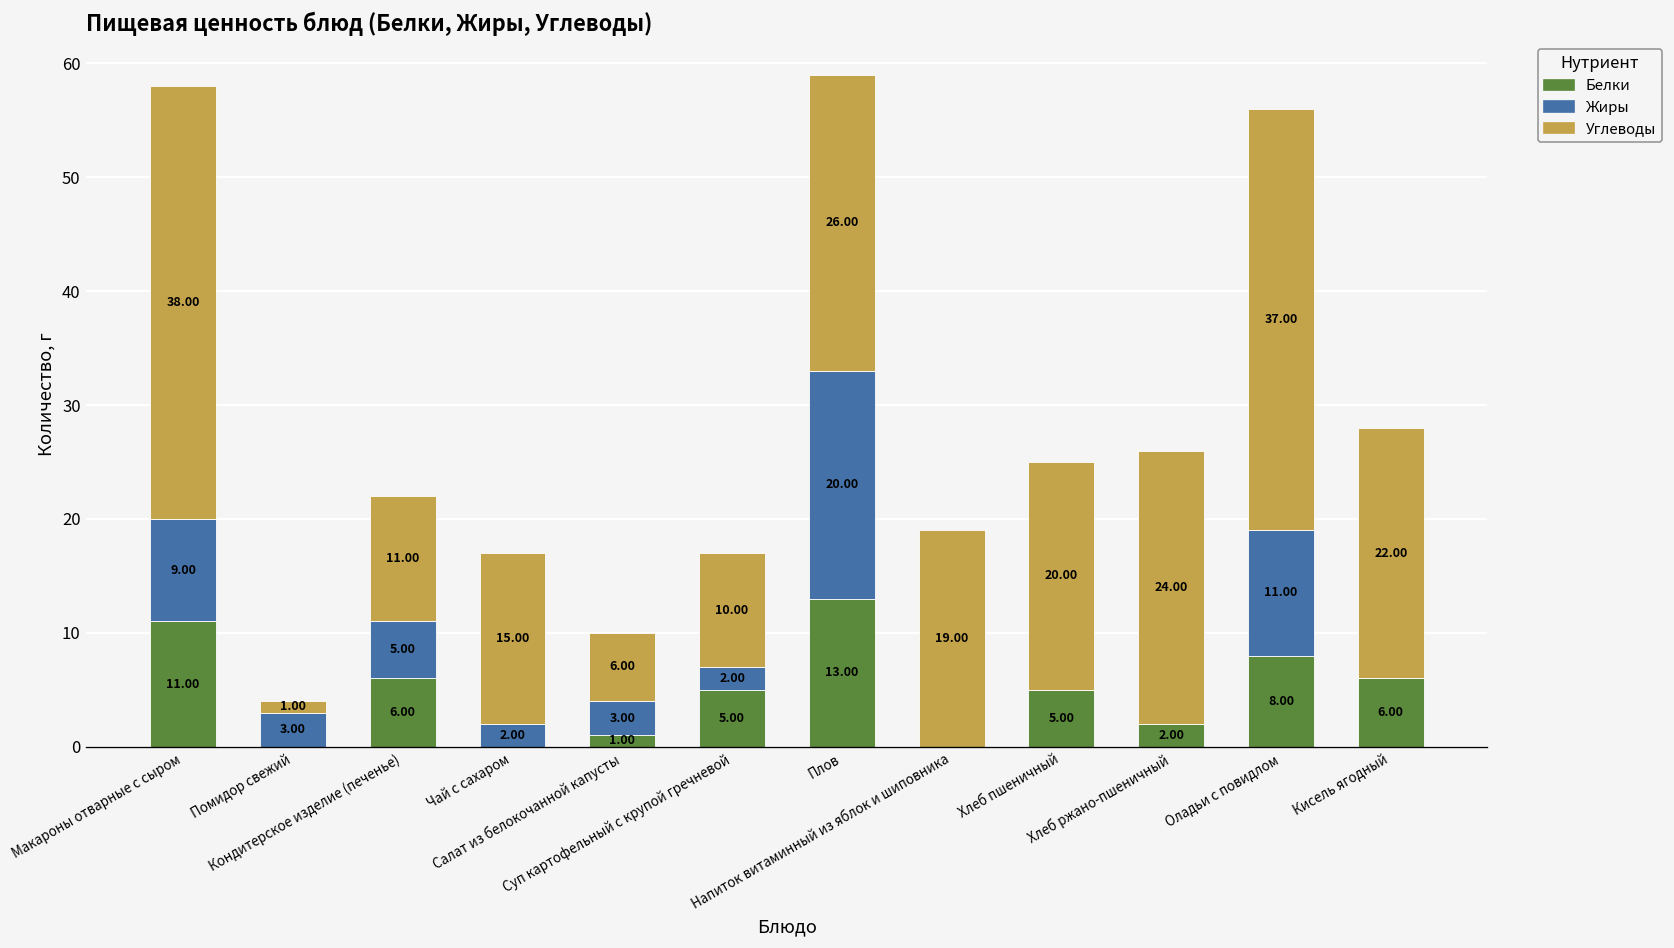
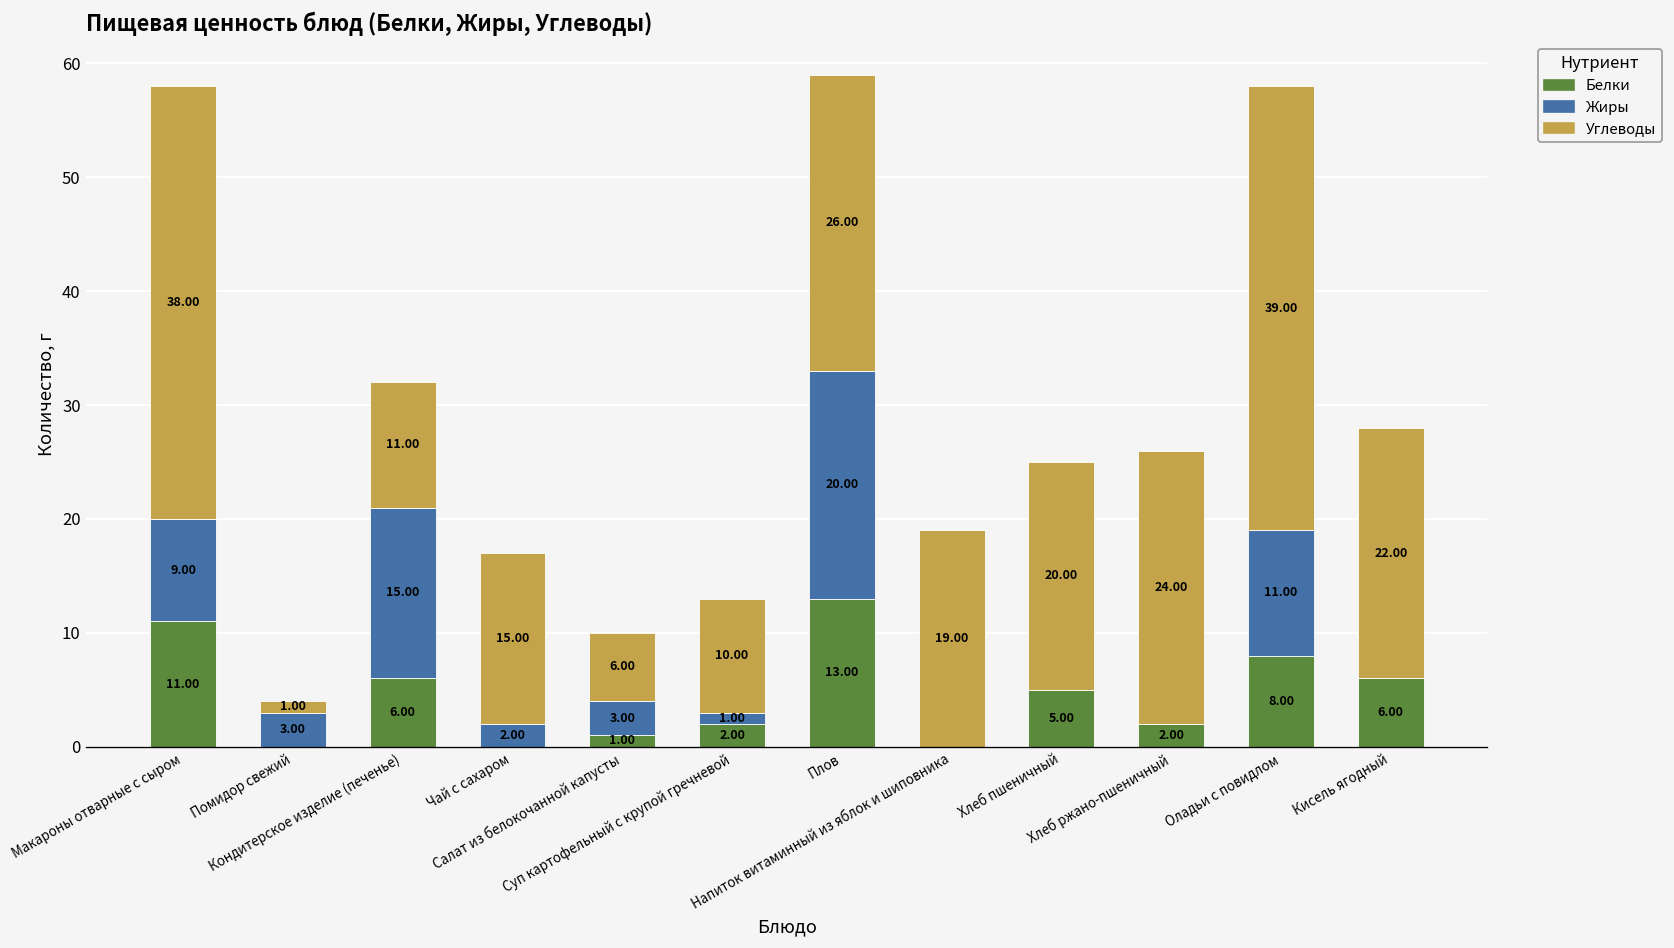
  {
    "Белки": {
      "Макароны отварные с сыром": 11.00,
      "Кондитерское изделие (печенье)": 6.00,
      "Салат из белокочанной капусты": 1.00,
-     "Суп картофельный с крупой гречневой": 5.00,
+     "Суп картофельный с крупой гречневой": 2.00,
      "Плов": 13.00,
      "Хлеб пшеничный": 5.00,
      "Хлеб ржано-пшеничный": 2.00,
      "Оладьи с повидлом": 8.00,
      "Кисель ягодный": 6.00
    },
    "Жиры": {
      "Макароны отварные с сыром": 9.00,
      "Помидор свежий": 3.00,
-     "Кондитерское изделие (печенье)": 5.00,
+     "Кондитерское изделие (печенье)": 15.00,
      "Чай с сахаром": 2.00,
      "Салат из белокочанной капусты": 3.00,
-     "Суп картофельный с крупой гречневой": 2.00,
+     "Суп картофельный с крупой гречневой": 1.00,
      "Плов": 20.00,
      "Оладьи с повидлом": 11.00
    },
    "Углеводы": {
      "Макароны отварные с сыром": 38.00,
      "Помидор свежий": 1.00,
      "Кондитерское изделие (печенье)": 11.00,
      "Чай с сахаром": 15.00,
      "Салат из белокочанной капусты": 6.00,
      "Суп картофельный с крупой гречневой": 10.00,
      "Плов": 26.00,
      "Напиток витаминный из яблок и шиповника": 19.00,
      "Хлеб пшеничный": 20.00,
      "Хлеб ржано-пшеничный": 24.00,
-     "Оладьи с повидлом": 37.00,
+     "Оладьи с повидлом": 39.00,
      "Кисель ягодный": 22.00
    }
  }
